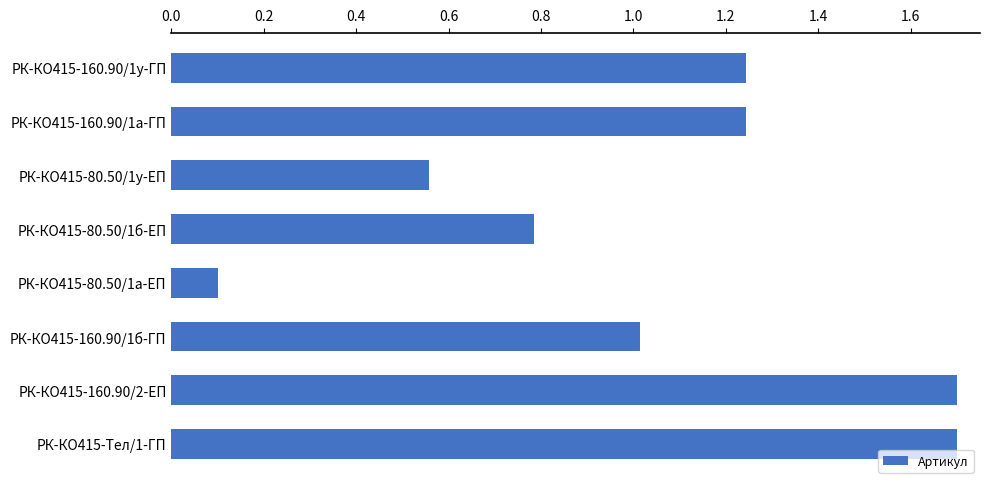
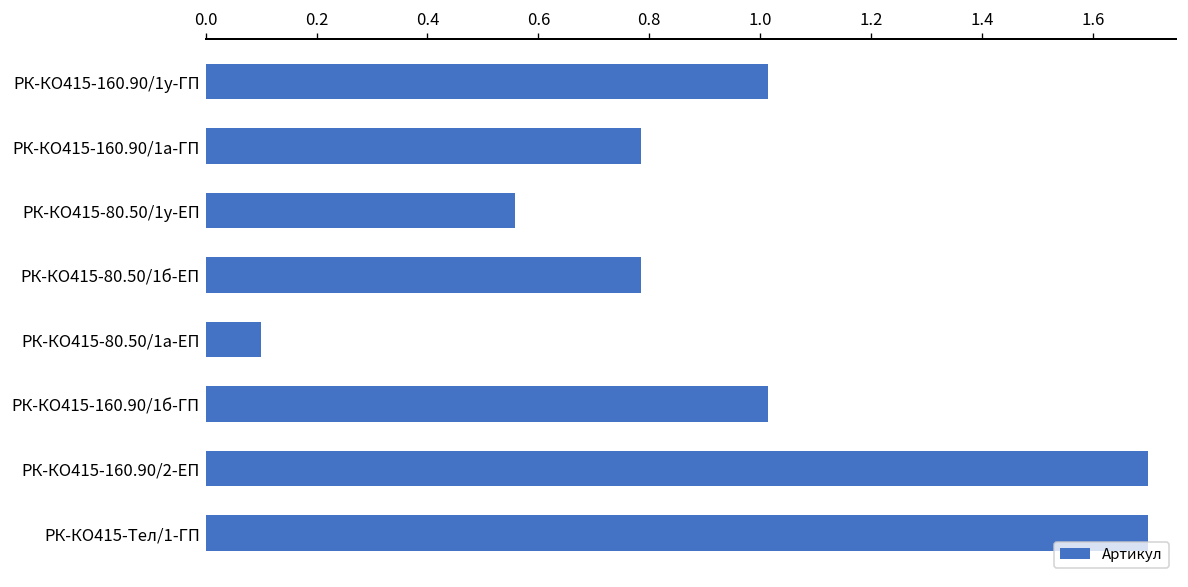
  {
-   "РК-КО415-160.90/1у-ГП": 1.24,
-   "РК-КО415-160.90/1а-ГП": 1.24,
+   "РК-КО415-160.90/1у-ГП": 1.01,
+   "РК-КО415-160.90/1а-ГП": 0.79,
    "РК-КО415-80.50/1у-ЕП": 0.56,
    "РК-КО415-80.50/1б-ЕП": 0.79,
    "РК-КО415-80.50/1а-ЕП": 0.10,
    "РК-КО415-160.90/1б-ГП": 1.01,
    "РК-КО415-160.90/2-ЕП": 1.70,
    "РК-КО415-Тел/1-ГП": 1.70
  }
